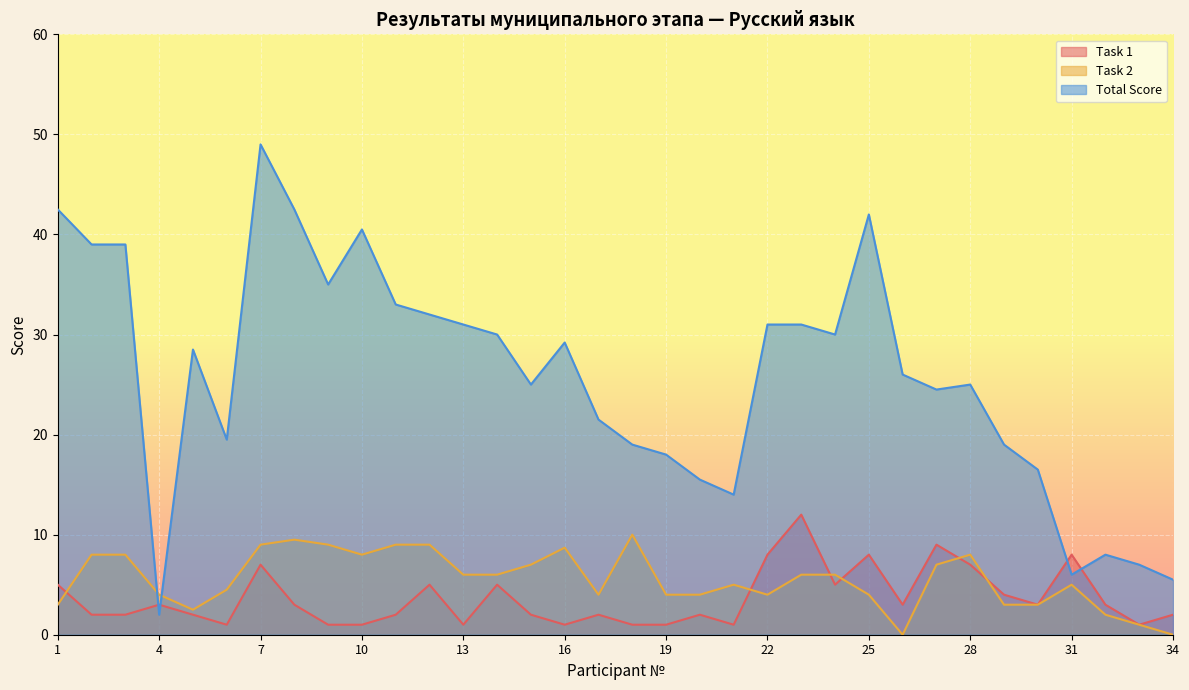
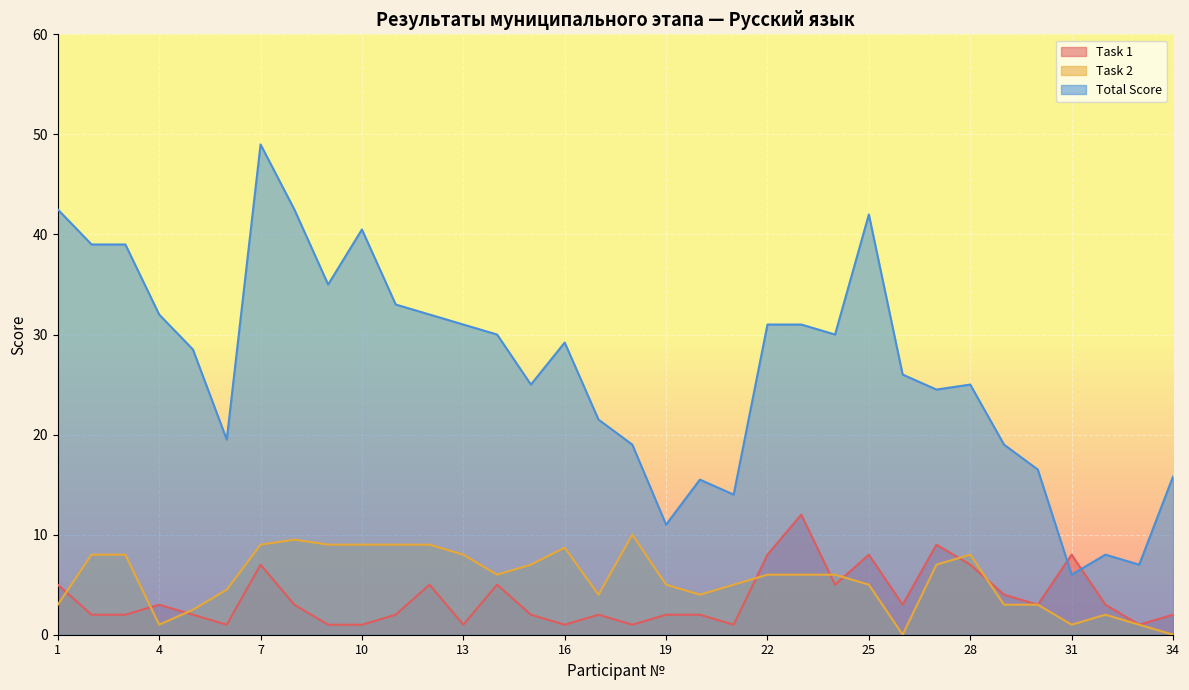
  {
    "Task 1": {
      "1": 5,
      "4": 3,
      "7": 7,
      "10": 1,
      "13": 1,
      "16": 1,
-     "19": 1,
+     "19": 2,
      "22": 8,
      "25": 8,
      "28": 7,
      "31": 8,
      "34": 2
    },
    "Task 2": {
      "1": 3,
-     "4": 4,
+     "4": 1,
      "7": 9,
-     "10": 8,
-     "13": 6,
+     "10": 9,
+     "13": 8,
      "16": 8.7,
-     "19": 4,
-     "22": 4,
-     "25": 4,
+     "19": 5,
+     "22": 6,
+     "25": 5,
      "28": 8,
-     "31": 5,
+     "31": 1,
      "34": 0
    },
    "Total Score": {
      "1": 42.5,
-     "4": 2,
+     "4": 32,
      "7": 49.0,
      "10": 40.5,
      "13": 31.0,
      "16": 29.2,
-     "19": 18,
+     "19": 11,
      "22": 31.0,
      "25": 42.0,
      "28": 25.0,
      "31": 6.0,
-     "34": 5.5
+     "34": 15.8
    }
  }
